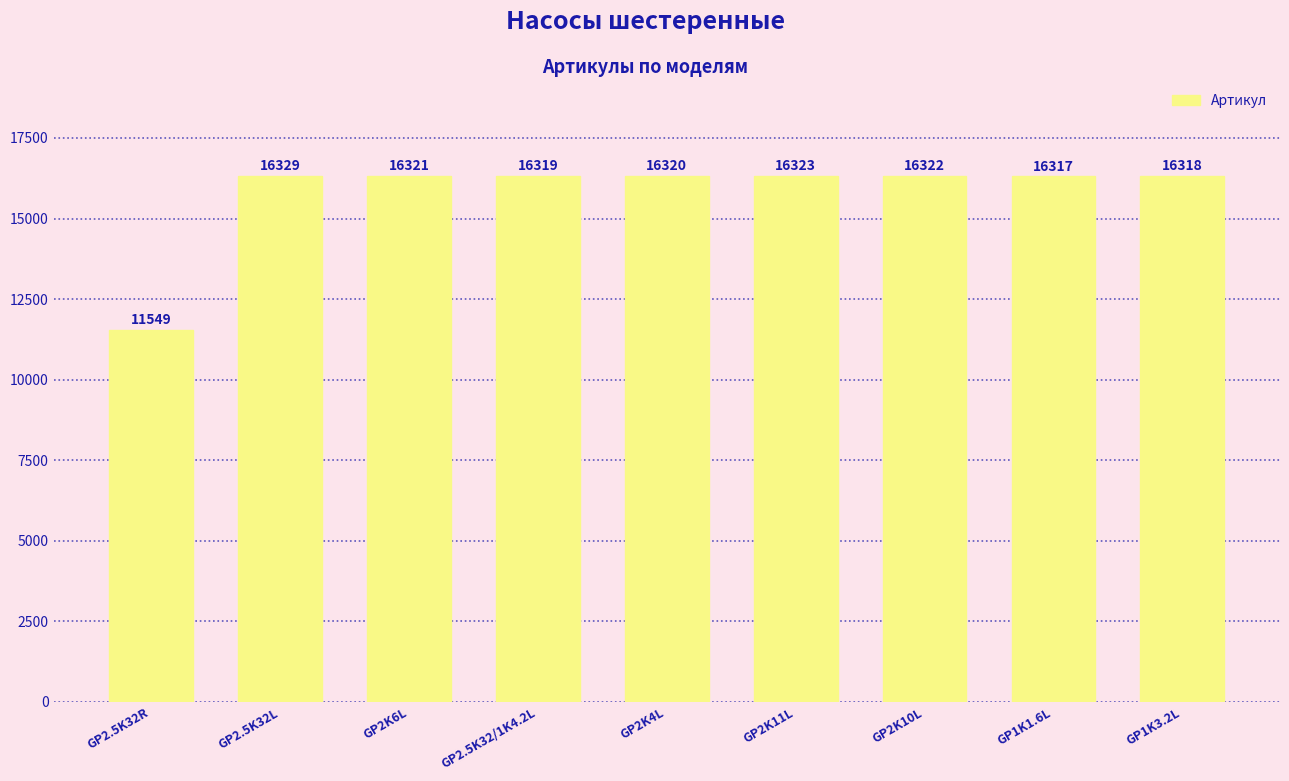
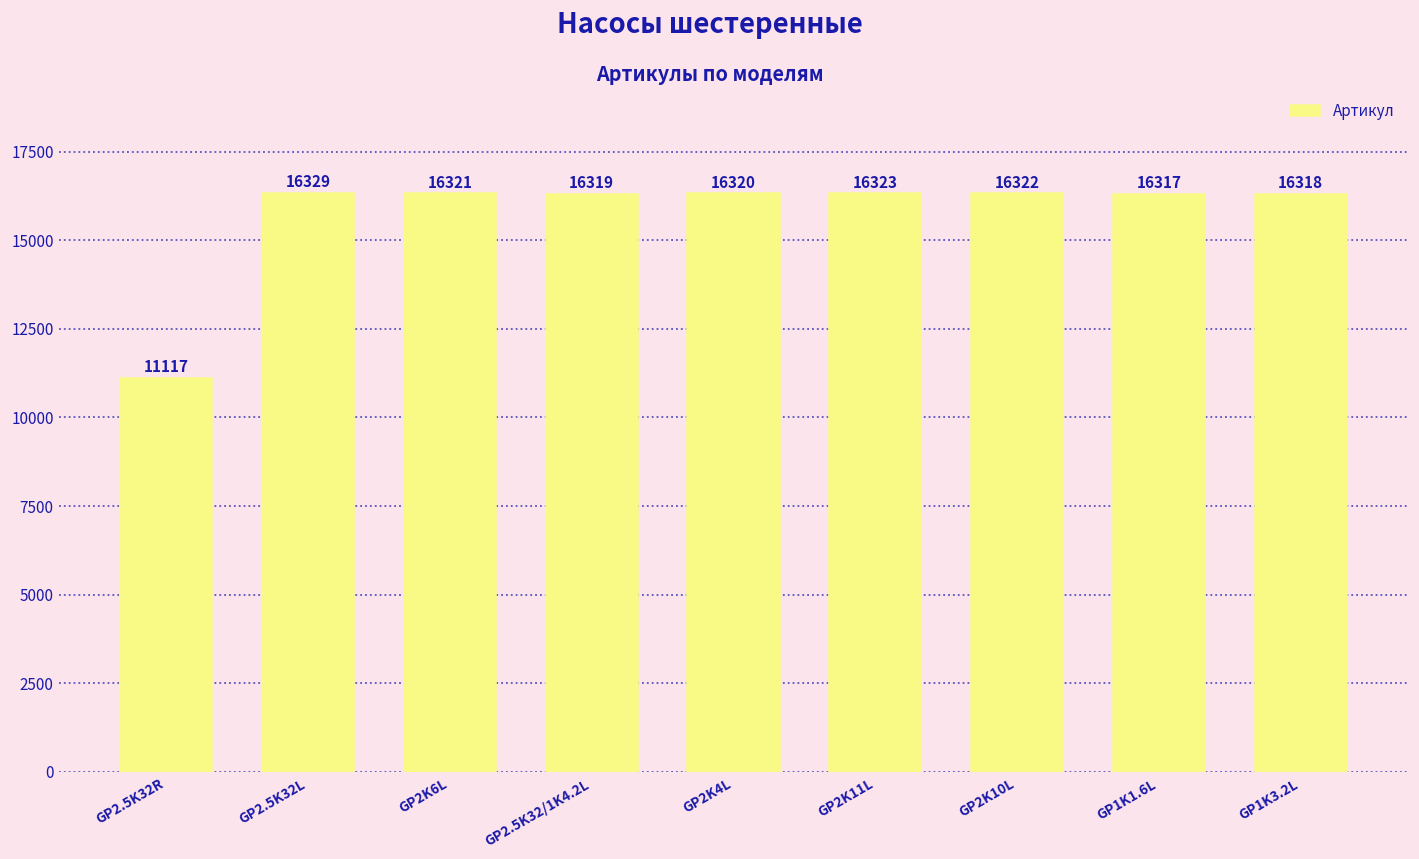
  {
-   "GP2.5K32R": 11549,
+   "GP2.5K32R": 11117,
    "GP2.5K32L": 16329,
    "GP2K6L": 16321,
    "GP2.5K32/1K4.2L": 16319,
    "GP2K4L": 16320,
    "GP2K11L": 16323,
    "GP2K10L": 16322,
    "GP1K1.6L": 16317,
    "GP1K3.2L": 16318
  }
